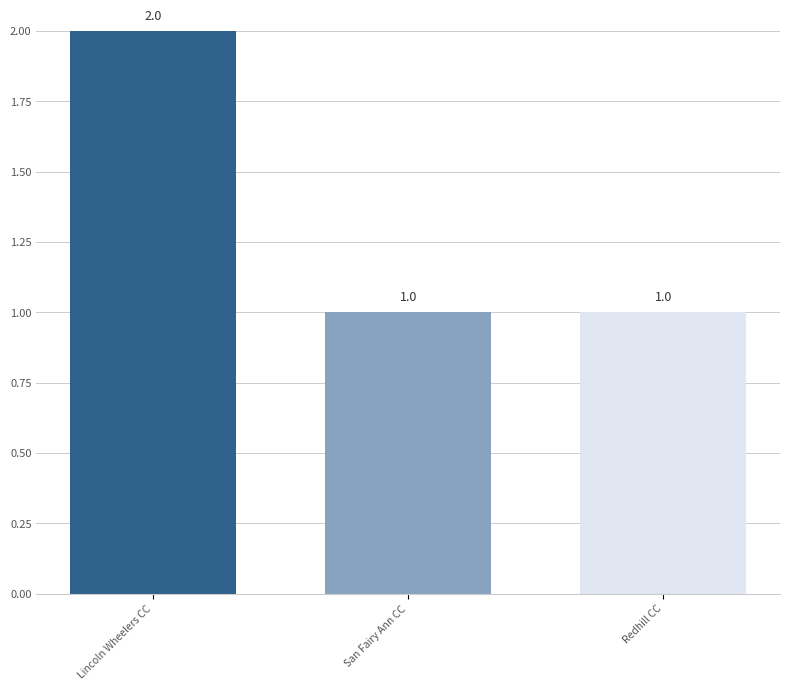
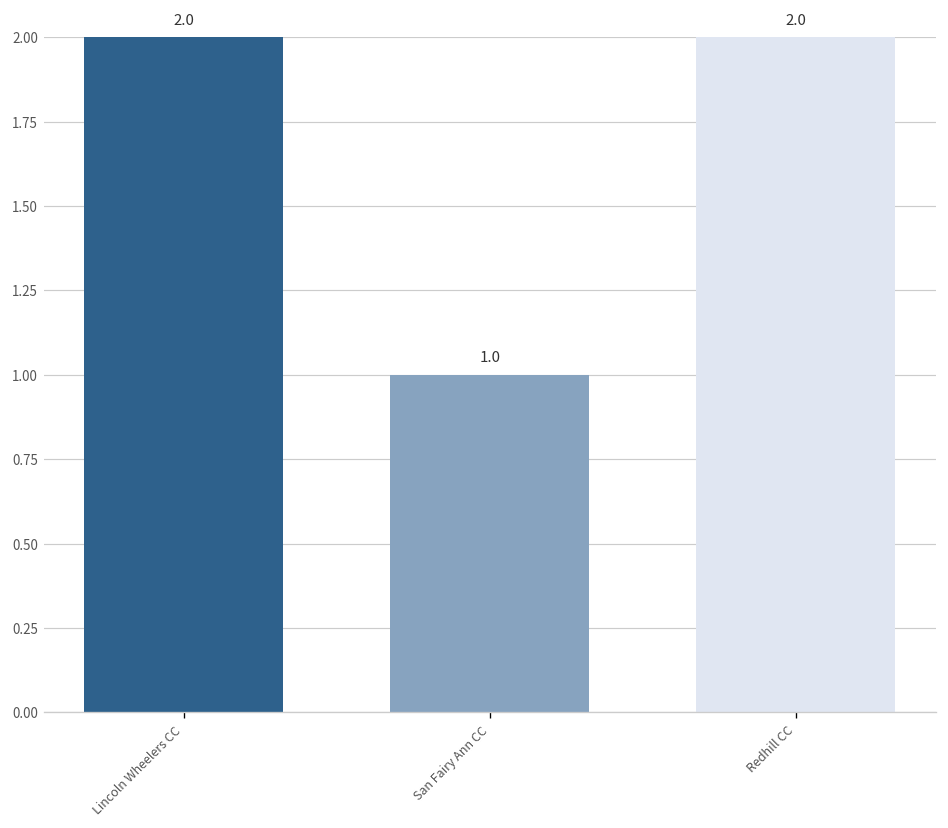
  {
    "Lincoln Wheelers CC": 2.0,
    "San Fairy Ann CC": 1.0,
-   "Redhill CC": 1.0
+   "Redhill CC": 2.0
  }
